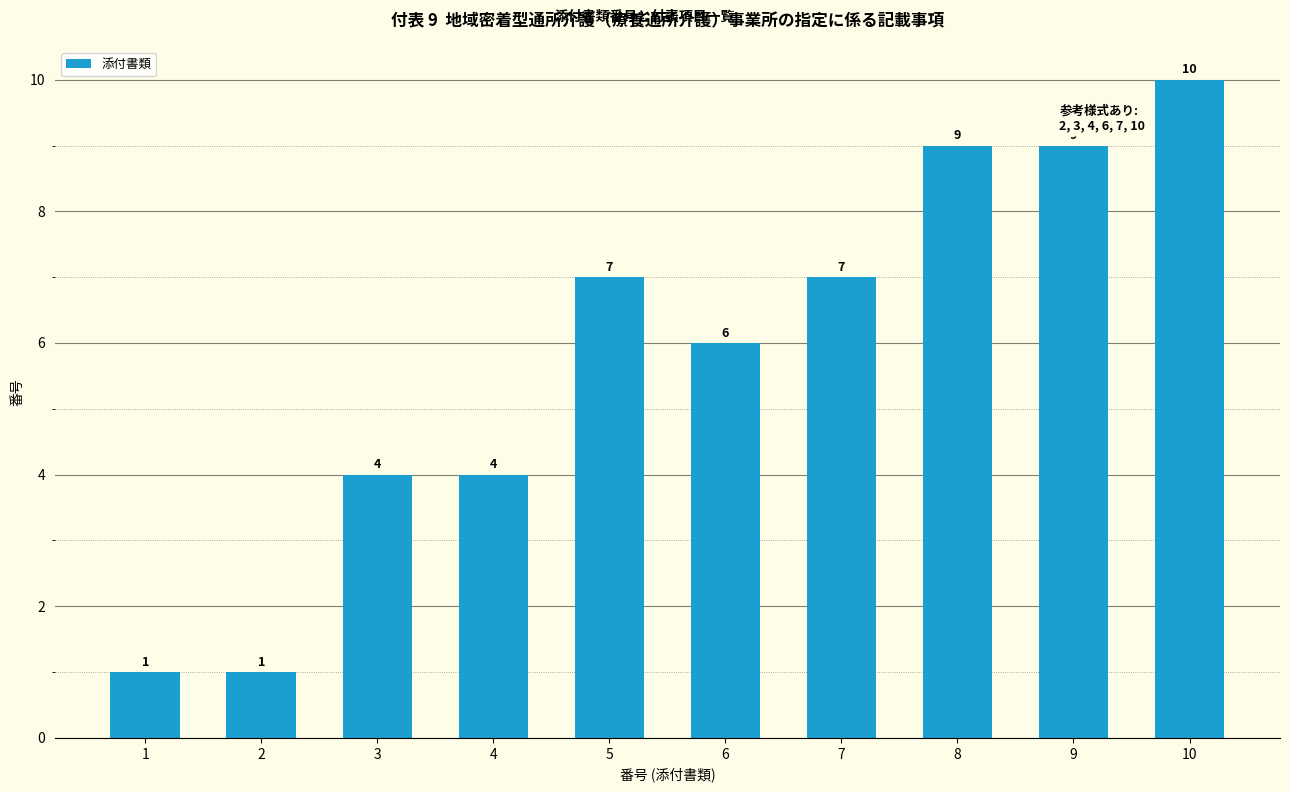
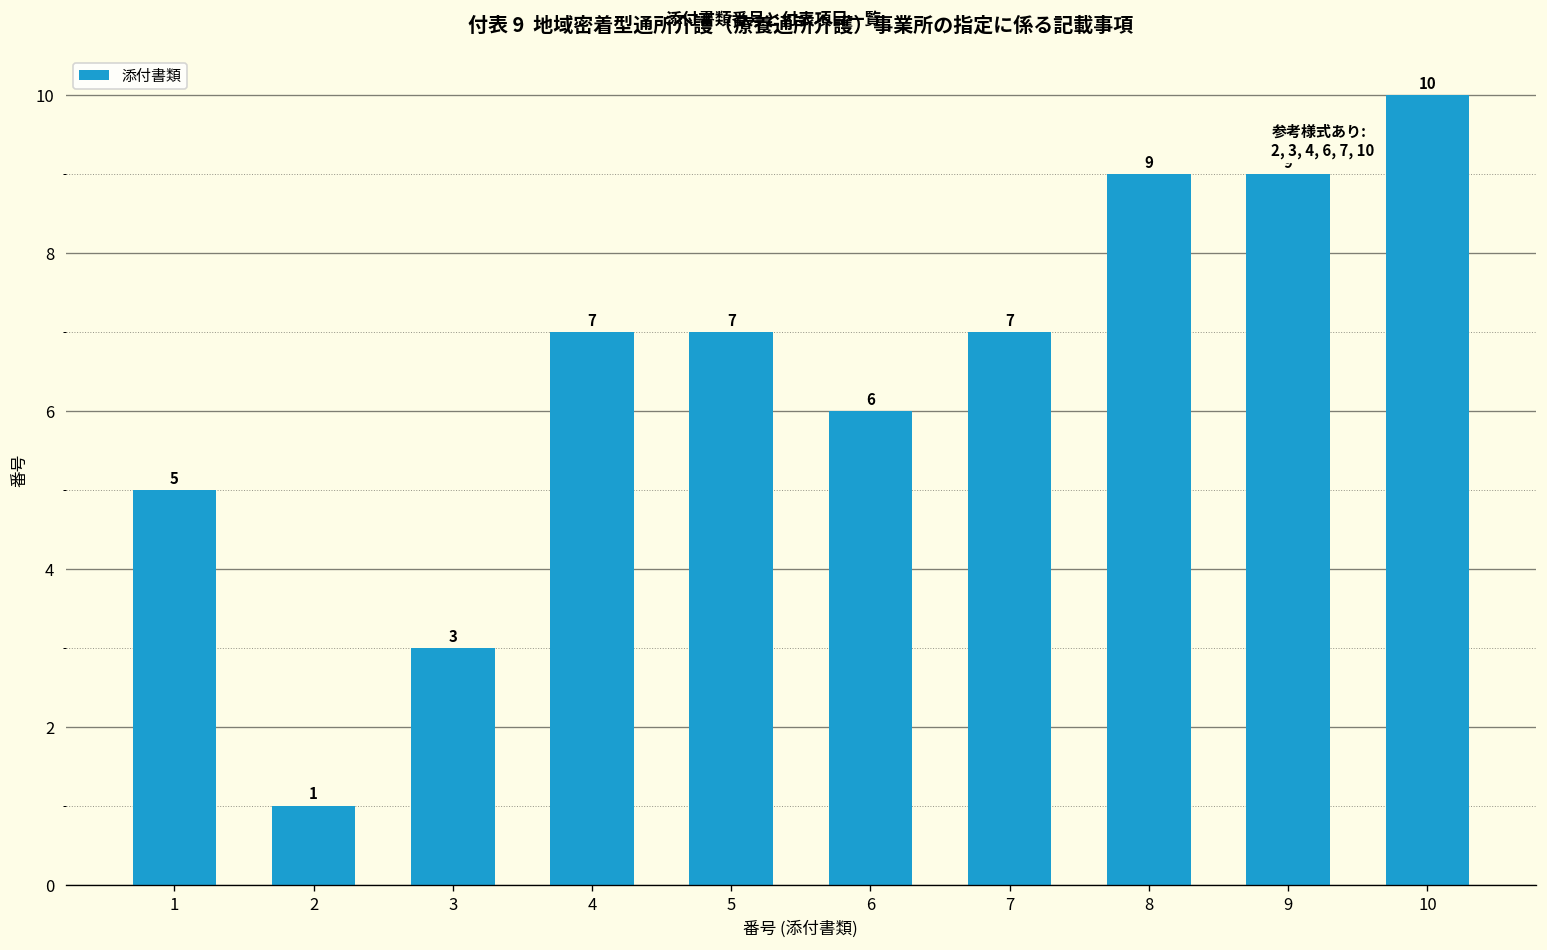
  {
-   "1": 1,
+   "1": 5,
    "2": 1,
-   "3": 4,
-   "4": 4,
+   "3": 3,
+   "4": 7,
    "5": 7,
    "6": 6,
    "7": 7,
    "8": 9,
    "10": 10
  }
